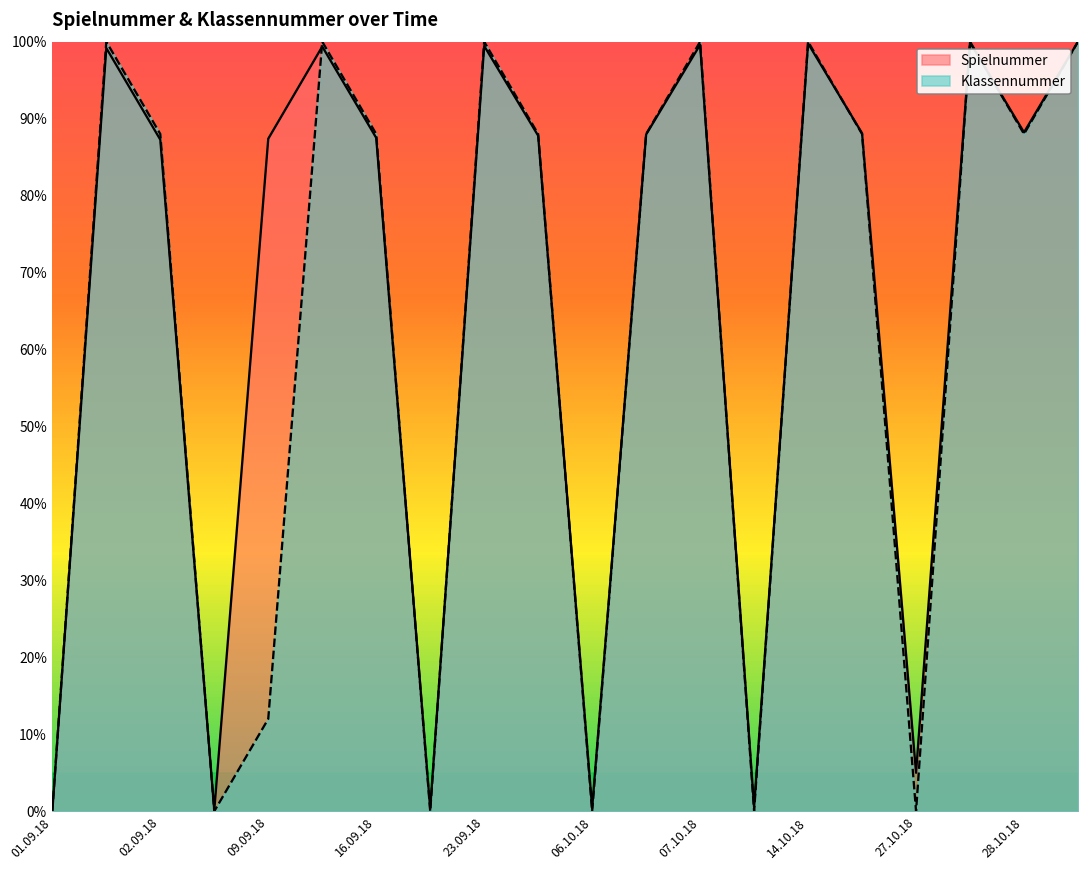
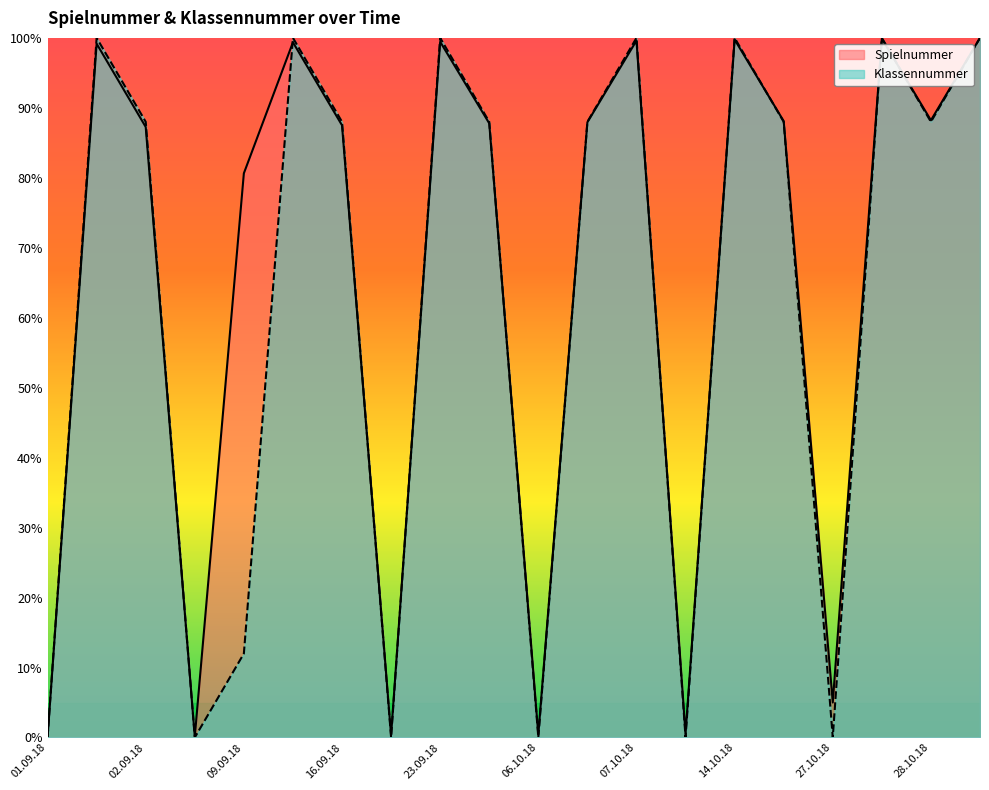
  {
    "Spielnummer": {
-     "09.09.18": "87%"
+     "09.09.18": "81%"
    },
    "Klassennummer": {
      "09.09.18": "12%"
    }
  }
